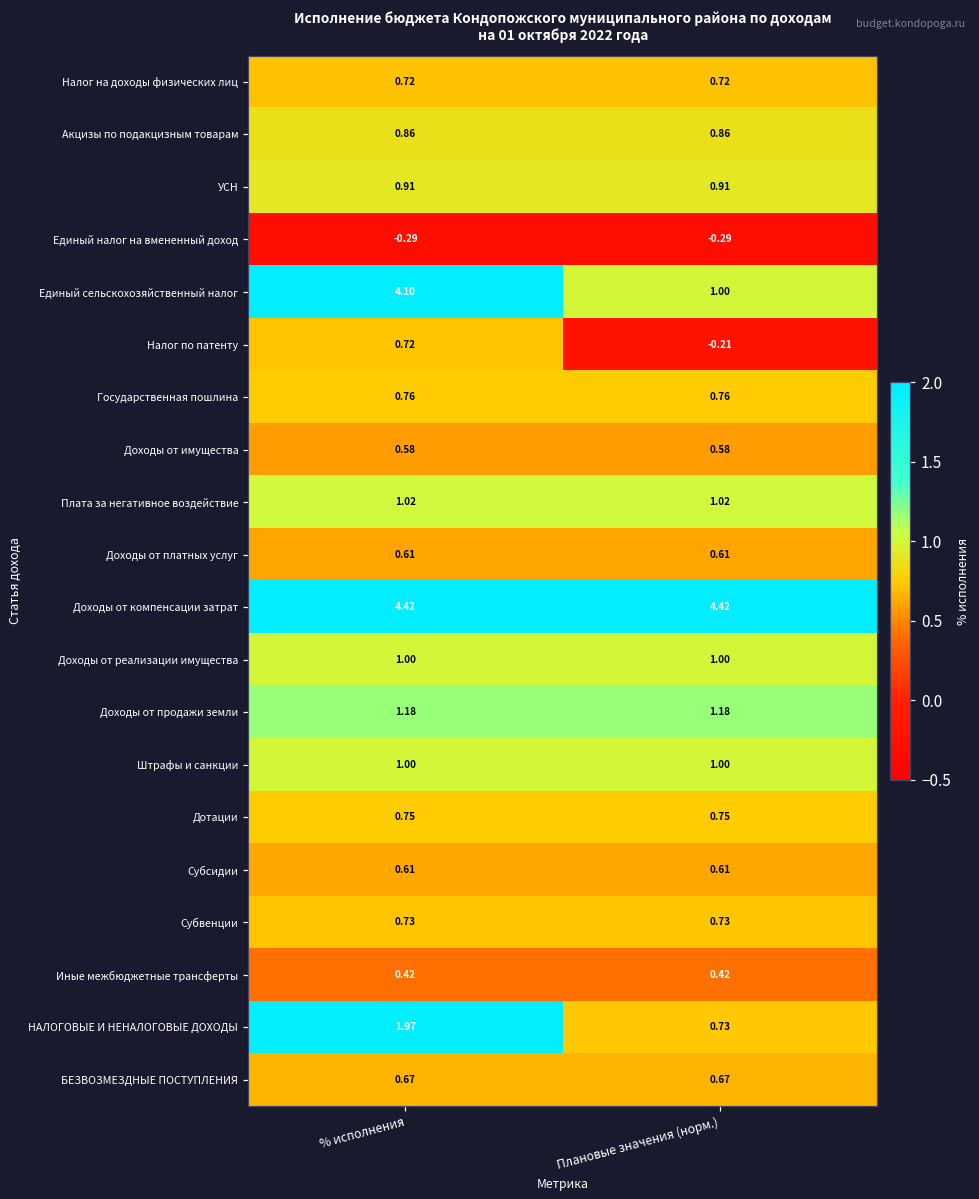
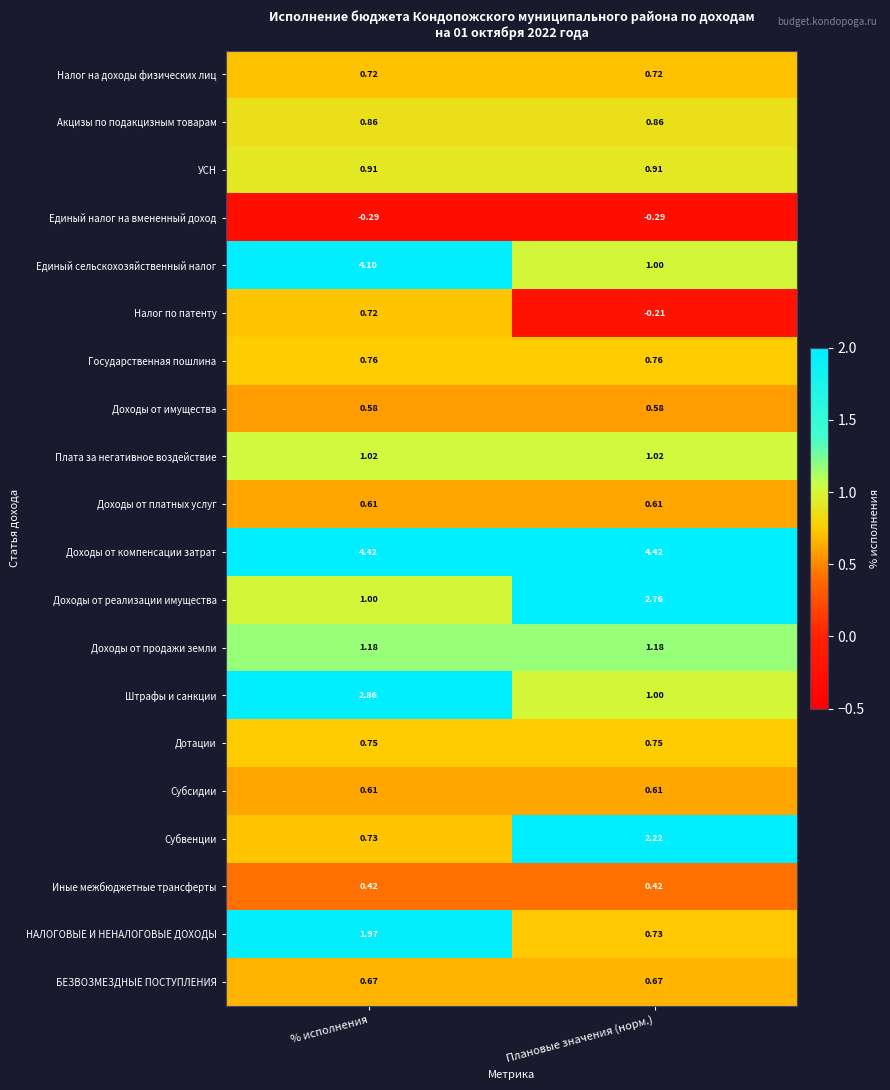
  {
    "Налог на доходы физических лиц": {
      "% исполнения": 0.72,
      "Плановые значения (норм.)": 0.72
    },
    "Акцизы по подакцизным товарам": {
      "% исполнения": 0.86,
      "Плановые значения (норм.)": 0.86
    },
    "УСН": {
      "% исполнения": 0.91,
      "Плановые значения (норм.)": 0.91
    },
    "Единый налог на вмененный доход": {
      "% исполнения": -0.29,
      "Плановые значения (норм.)": -0.29
    },
    "Единый сельскохозяйственный налог": {
      "% исполнения": 4.10,
      "Плановые значения (норм.)": 1.00
    },
    "Налог по патенту": {
      "% исполнения": 0.72,
      "Плановые значения (норм.)": -0.21
    },
    "Государственная пошлина": {
      "% исполнения": 0.76,
      "Плановые значения (норм.)": 0.76
    },
    "Доходы от имущества": {
      "% исполнения": 0.58,
      "Плановые значения (норм.)": 0.58
    },
    "Плата за негативное воздействие": {
      "% исполнения": 1.02,
      "Плановые значения (норм.)": 1.02
    },
    "Доходы от платных услуг": {
      "% исполнения": 0.61,
      "Плановые значения (норм.)": 0.61
    },
    "Доходы от компенсации затрат": {
      "% исполнения": 4.42,
      "Плановые значения (норм.)": 4.42
    },
    "Доходы от реализации имущества": {
      "% исполнения": 1.00,
-     "Плановые значения (норм.)": 1.00
+     "Плановые значения (норм.)": 2.76
    },
    "Доходы от продажи земли": {
      "% исполнения": 1.18,
      "Плановые значения (норм.)": 1.18
    },
    "Штрафы и санкции": {
-     "% исполнения": 1.00,
+     "% исполнения": 2.86,
      "Плановые значения (норм.)": 1.00
    },
    "Дотации": {
      "% исполнения": 0.75,
      "Плановые значения (норм.)": 0.75
    },
    "Субсидии": {
      "% исполнения": 0.61,
      "Плановые значения (норм.)": 0.61
    },
    "Субвенции": {
      "% исполнения": 0.73,
-     "Плановые значения (норм.)": 0.73
+     "Плановые значения (норм.)": 2.22
    },
    "Иные межбюджетные трансферты": {
      "% исполнения": 0.42,
      "Плановые значения (норм.)": 0.42
    },
    "НАЛОГОВЫЕ И НЕНАЛОГОВЫЕ ДОХОДЫ": {
      "% исполнения": 1.97,
      "Плановые значения (норм.)": 0.73
    },
    "БЕЗВОЗМЕЗДНЫЕ ПОСТУПЛЕНИЯ": {
      "% исполнения": 0.67,
      "Плановые значения (норм.)": 0.67
    }
  }
